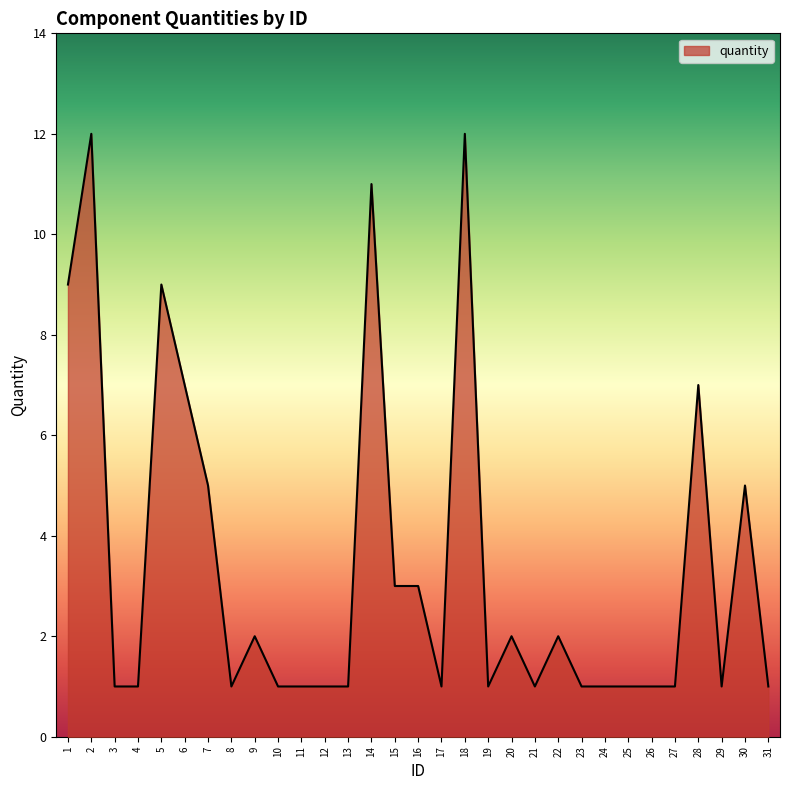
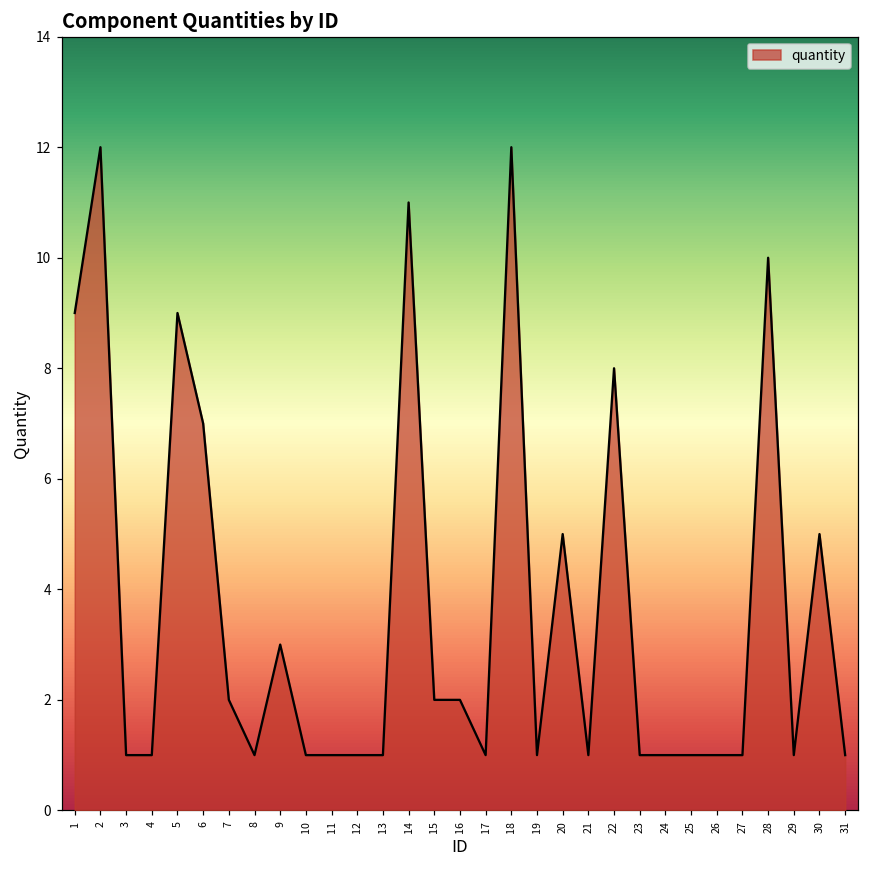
  {
    "1": 9,
    "2": 12,
    "3": 1,
    "4": 1,
    "5": 9,
    "6": 7,
-   "7": 5,
+   "7": 2,
    "8": 1,
-   "9": 2,
+   "9": 3,
    "10": 1,
    "11": 1,
    "12": 1,
    "13": 1,
    "14": 11,
-   "15": 3,
-   "16": 3,
+   "15": 2,
+   "16": 2,
    "17": 1,
    "18": 12,
    "19": 1,
-   "20": 2,
+   "20": 5,
    "21": 1,
-   "22": 2,
+   "22": 8,
    "23": 1,
    "24": 1,
    "25": 1,
    "26": 1,
    "27": 1,
-   "28": 7,
+   "28": 10,
    "29": 1,
    "30": 5,
    "31": 1
  }
